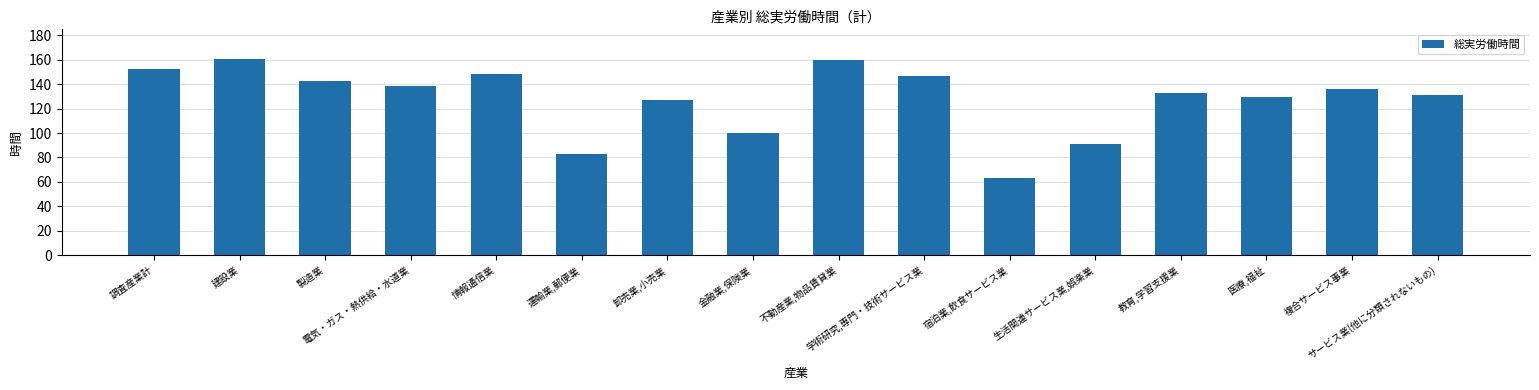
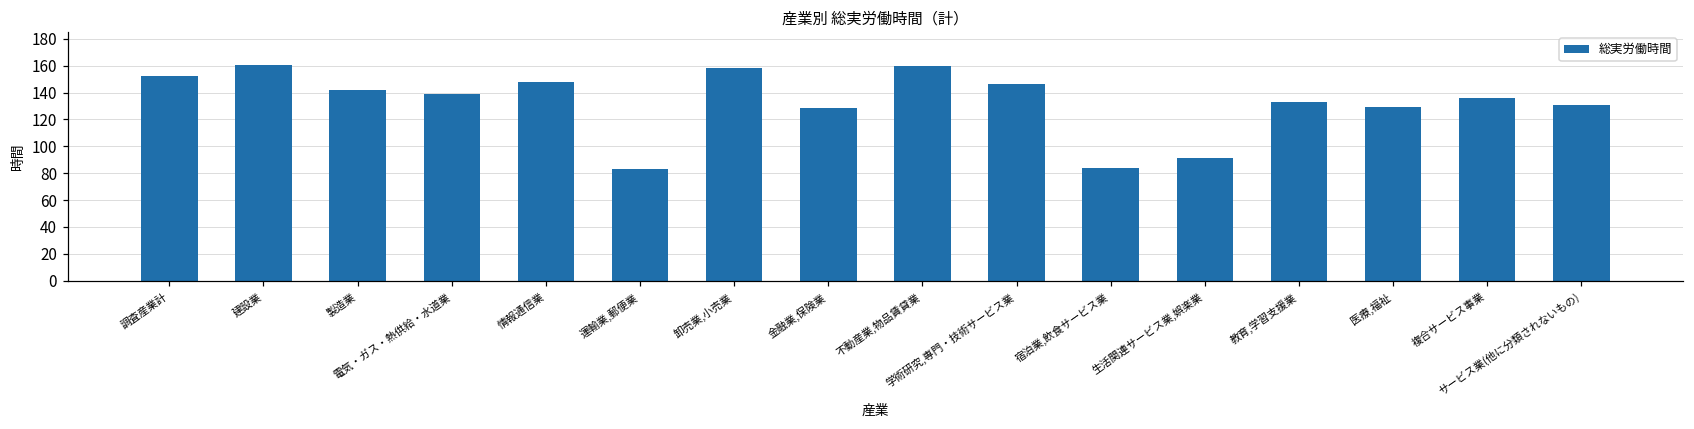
  {
    "調査産業計": 152,
    "建設業": 161,
    "製造業": 142,
    "電気・ガス・熱供給・水道業": 139,
    "情報通信業": 148,
    "運輸業,郵便業": 83,
-   "卸売業,小売業": 127,
-   "金融業,保険業": 100,
+   "卸売業,小売業": 158,
+   "金融業,保険業": 129,
    "不動産業,物品賃貸業": 160,
    "学術研究,専門・技術サービス業": 147,
-   "宿泊業,飲食サービス業": 63,
+   "宿泊業,飲食サービス業": 84,
    "生活関連サービス業,娯楽業": 91,
    "教育,学習支援業": 133,
    "医療,福祉": 129,
    "複合サービス事業": 136,
    "サービス業(他に分類されないもの)": 131
  }
